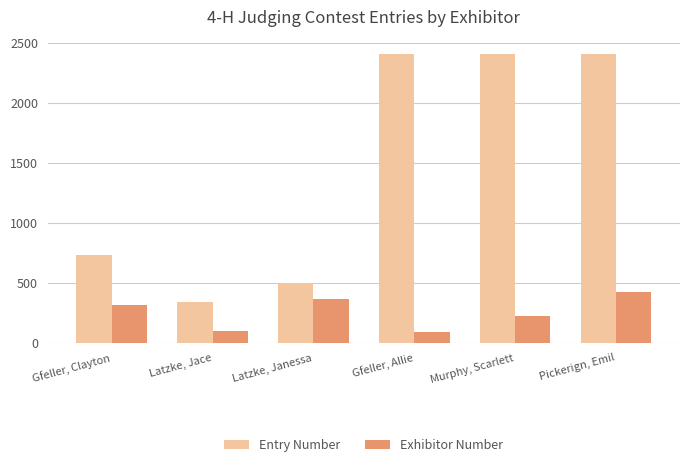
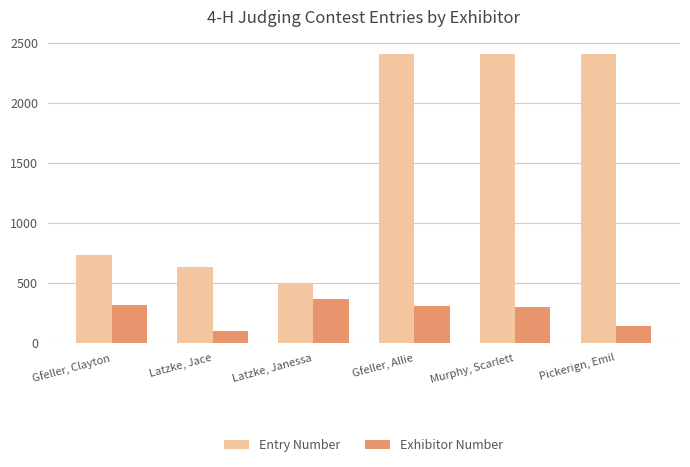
  {
    "Entry Number": {
      "Gfeller, Clayton": 730,
-     "Latzke, Jace": 340,
+     "Latzke, Jace": 630,
      "Latzke, Janessa": 500,
      "Gfeller, Allie": 2410,
      "Murphy, Scarlett": 2410,
      "Pickerign, Emil": 2410
    },
    "Exhibitor Number": {
      "Gfeller, Clayton": 320,
      "Latzke, Jace": 100,
      "Latzke, Janessa": 360,
-     "Gfeller, Allie": 90,
-     "Murphy, Scarlett": 220,
-     "Pickerign, Emil": 430
+     "Gfeller, Allie": 310,
+     "Murphy, Scarlett": 300,
+     "Pickerign, Emil": 140
    }
  }
